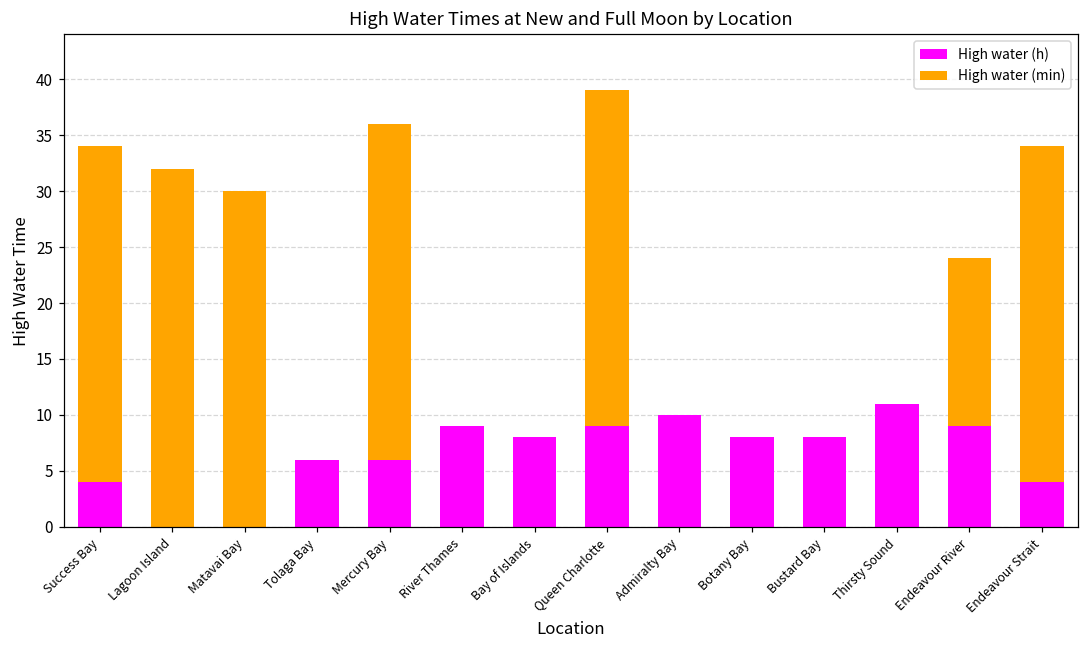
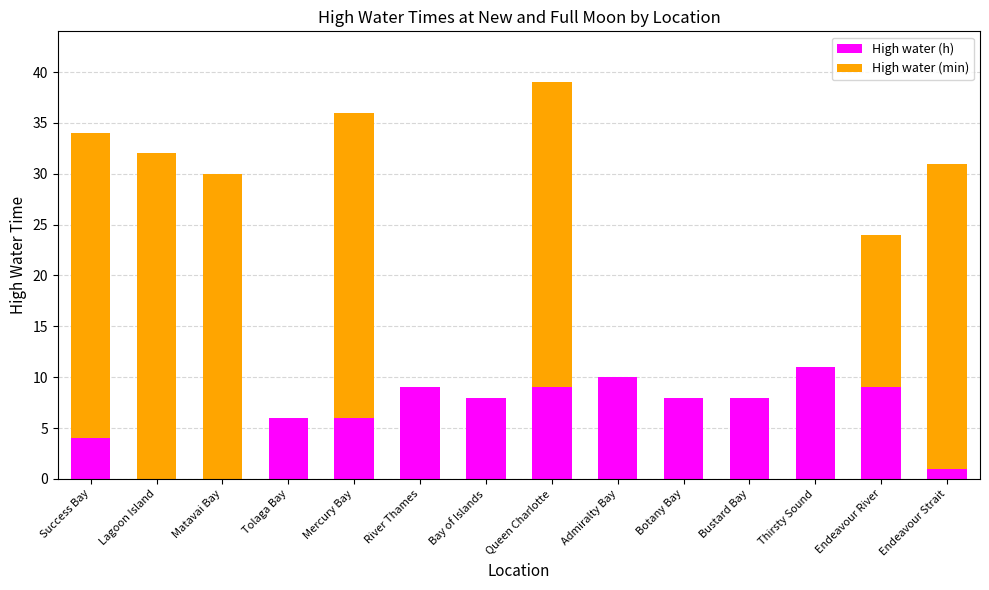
  {
    "High water (h)": {
      "Success Bay": 4,
      "Lagoon Island": 0,
      "Matavai Bay": 0,
      "Tolaga Bay": 6,
      "Mercury Bay": 6,
      "River Thames": 9,
      "Bay of Islands": 8,
      "Queen Charlotte": 9,
      "Admiralty Bay": 10,
      "Botany Bay": 8,
      "Bustard Bay": 8,
      "Thirsty Sound": 11,
      "Endeavour River": 9,
-     "Endeavour Strait": 4
+     "Endeavour Strait": 1
    },
    "High water (min)": {
      "Success Bay": 30,
      "Lagoon Island": 32,
      "Matavai Bay": 30,
      "Tolaga Bay": 0,
      "Mercury Bay": 30,
      "River Thames": 0,
      "Bay of Islands": 0,
      "Queen Charlotte": 30,
      "Admiralty Bay": 0,
      "Botany Bay": 0,
      "Bustard Bay": 0,
      "Thirsty Sound": 0,
      "Endeavour River": 15,
      "Endeavour Strait": 30
    }
  }
